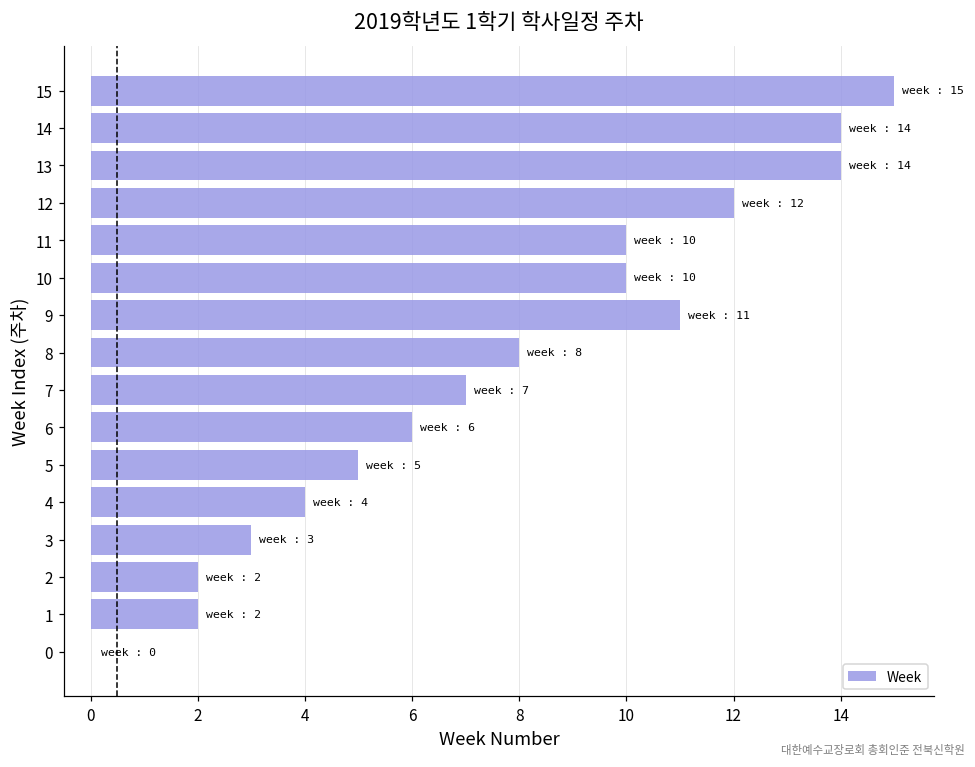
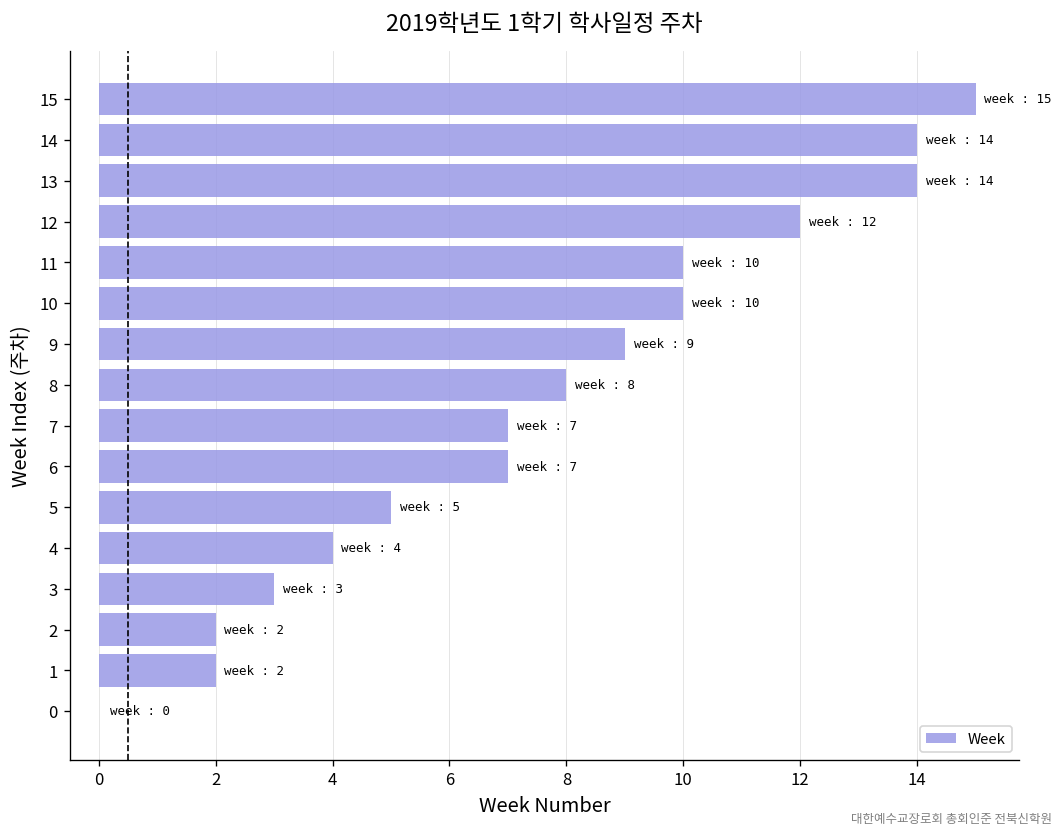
  {
    "15": 15,
    "14": 14,
    "13": 14,
    "12": 12,
    "11": 10,
    "10": 10,
-   "9": 11,
+   "9": 9,
    "8": 8,
    "7": 7,
-   "6": 6,
+   "6": 7,
    "5": 5,
    "4": 4,
    "3": 3,
    "2": 2,
    "1": 2,
    "0": 0
  }
